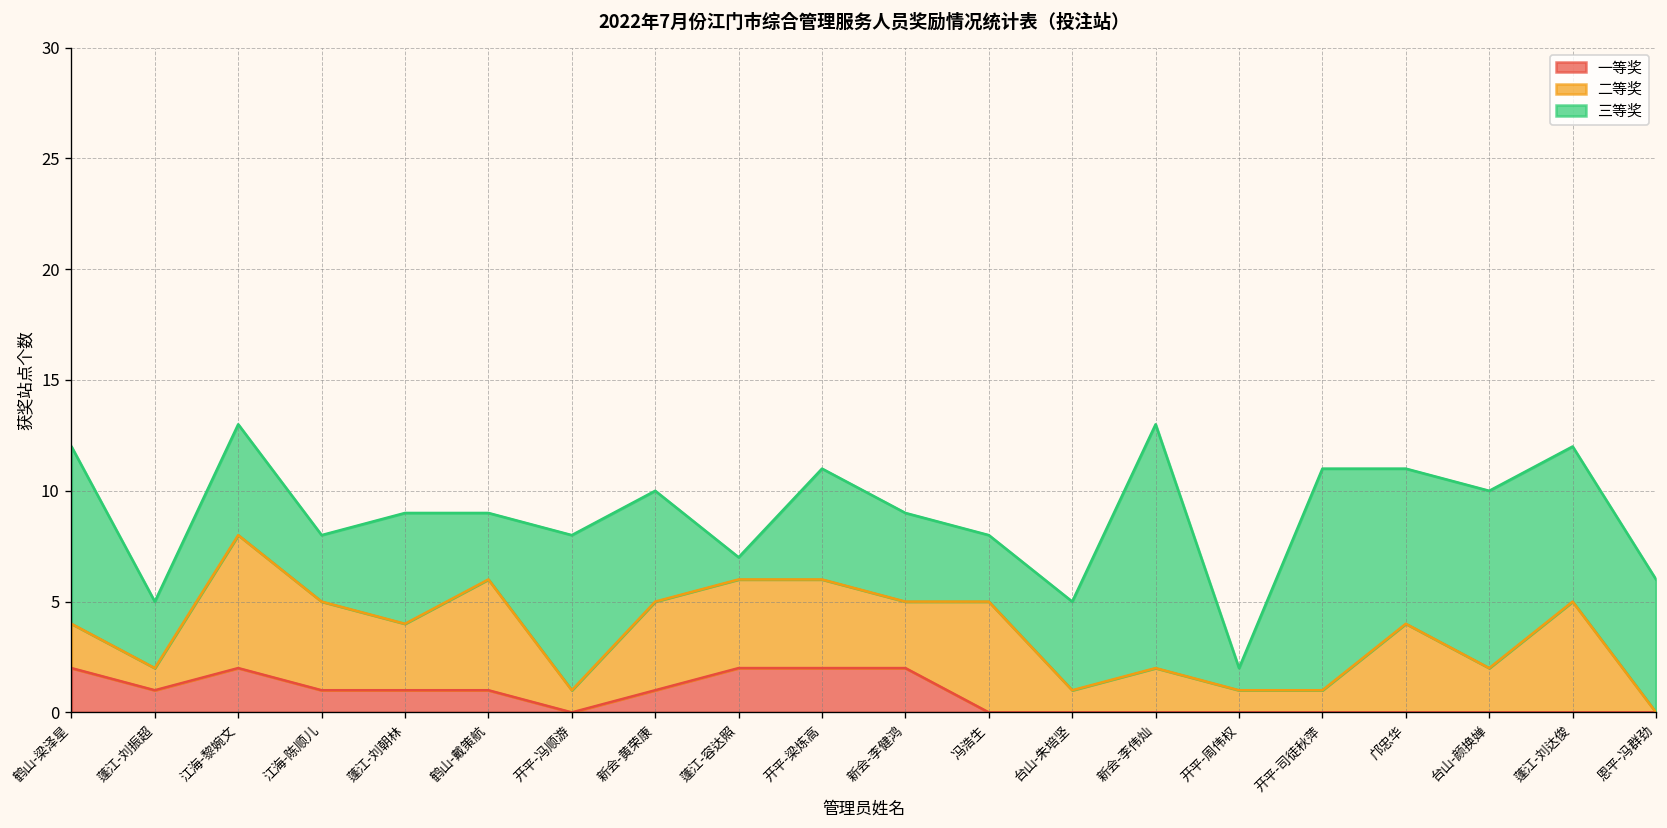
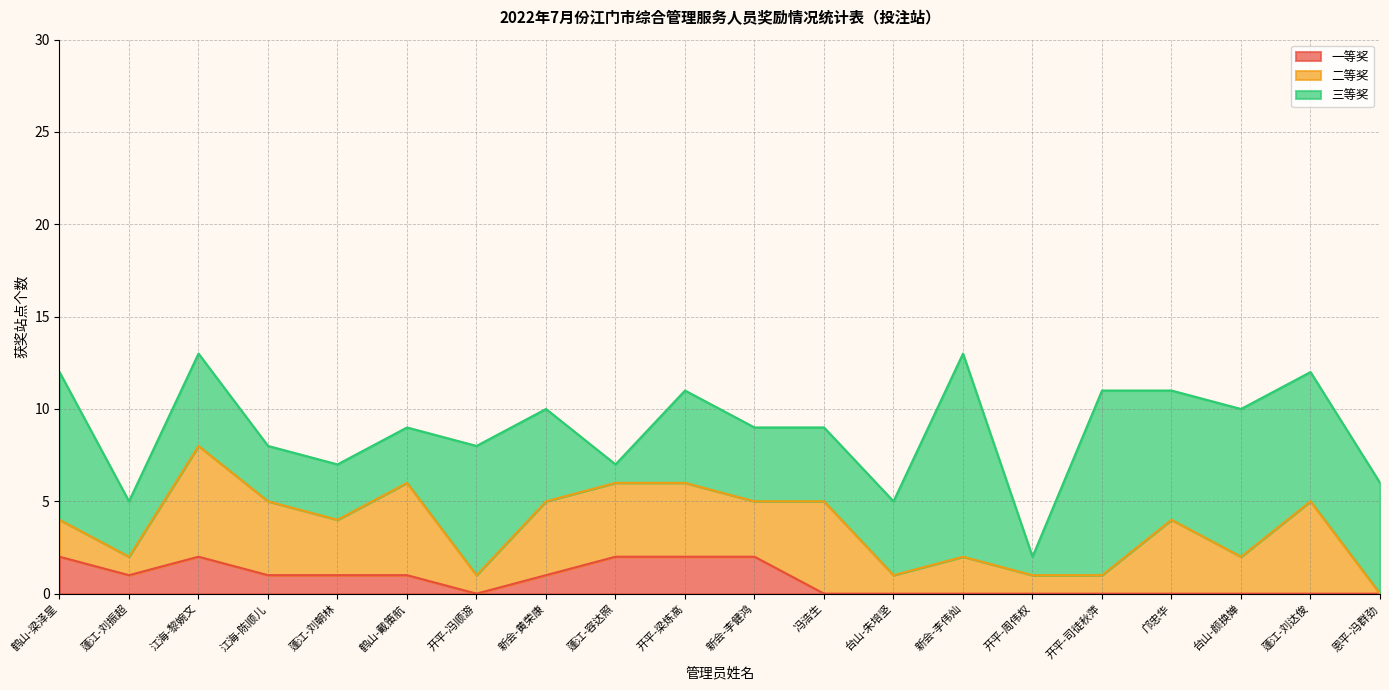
  {
    "一等奖": {
      "鹤山-梁泽星": 2,
      "蓬江-刘振超": 1,
      "江海-黎婉文": 2,
      "江海-陈顺儿": 1,
      "蓬江-刘朝林": 1,
      "鹤山-戴策航": 1,
      "开平-冯顺游": 0,
      "新会-黄荣康": 1,
      "蓬江-容达照": 2,
      "开平-梁炼高": 2,
      "新会-李健鸿": 2,
      "冯浩生": 0,
      "台山-朱培坚": 0,
      "新会-李伟灿": 0,
      "开平-周伟权": 0,
      "开平-司徒秋萍": 0,
      "邝忠华": 0,
      "台山-颜换婵": 0,
      "蓬江-刘达俊": 0
    },
    "二等奖": {
      "鹤山-梁泽星": 4,
      "蓬江-刘振超": 2,
      "江海-黎婉文": 8,
      "江海-陈顺儿": 5,
      "蓬江-刘朝林": 4,
      "鹤山-戴策航": 6,
      "开平-冯顺游": 1,
      "新会-黄荣康": 5,
      "蓬江-容达照": 6,
      "开平-梁炼高": 6,
      "新会-李健鸿": 5,
      "冯浩生": 5,
      "台山-朱培坚": 1,
      "新会-李伟灿": 2,
      "开平-周伟权": 1,
      "开平-司徒秋萍": 1,
      "邝忠华": 4,
      "台山-颜换婵": 2,
      "蓬江-刘达俊": 5
    },
    "三等奖": {
      "鹤山-梁泽星": 8,
      "蓬江-刘振超": 3,
      "江海-黎婉文": 5,
      "江海-陈顺儿": 3,
-     "蓬江-刘朝林": 5,
+     "蓬江-刘朝林": 3,
      "鹤山-戴策航": 3,
      "开平-冯顺游": 7,
      "新会-黄荣康": 5,
      "蓬江-容达照": 1,
      "开平-梁炼高": 5,
      "新会-李健鸿": 4,
-     "冯浩生": 3,
+     "冯浩生": 4,
      "台山-朱培坚": 4,
      "新会-李伟灿": 11,
      "开平-周伟权": 1,
      "开平-司徒秋萍": 10,
      "邝忠华": 7,
      "台山-颜换婵": 8,
      "蓬江-刘达俊": 7,
      "恩平-冯群劲": 6
    }
  }
